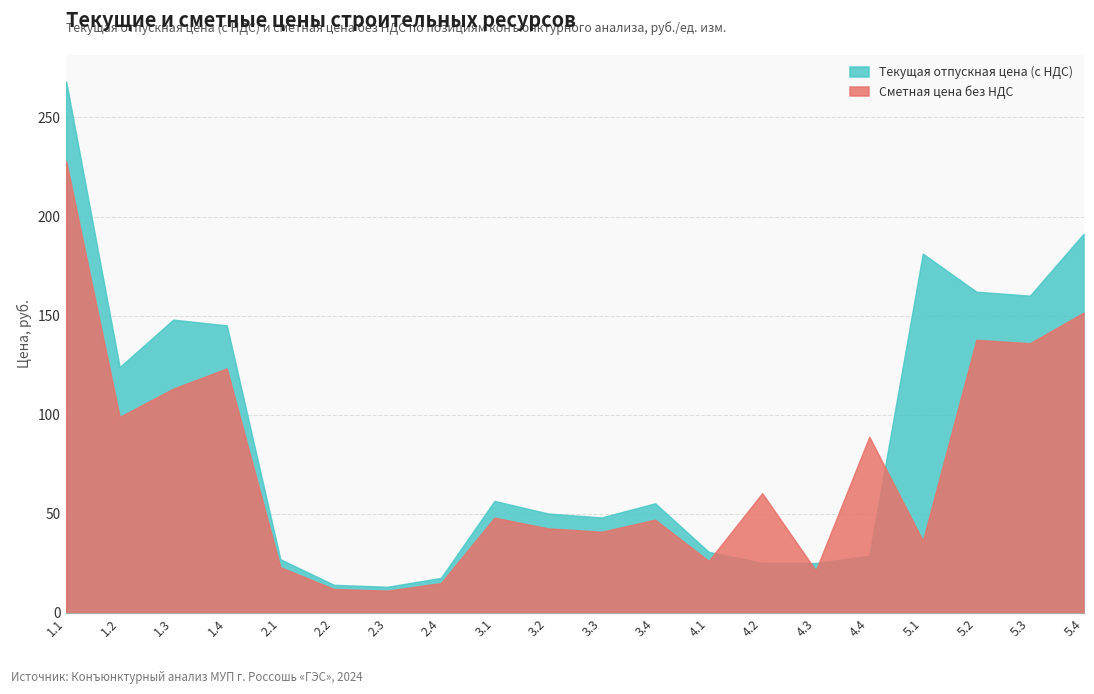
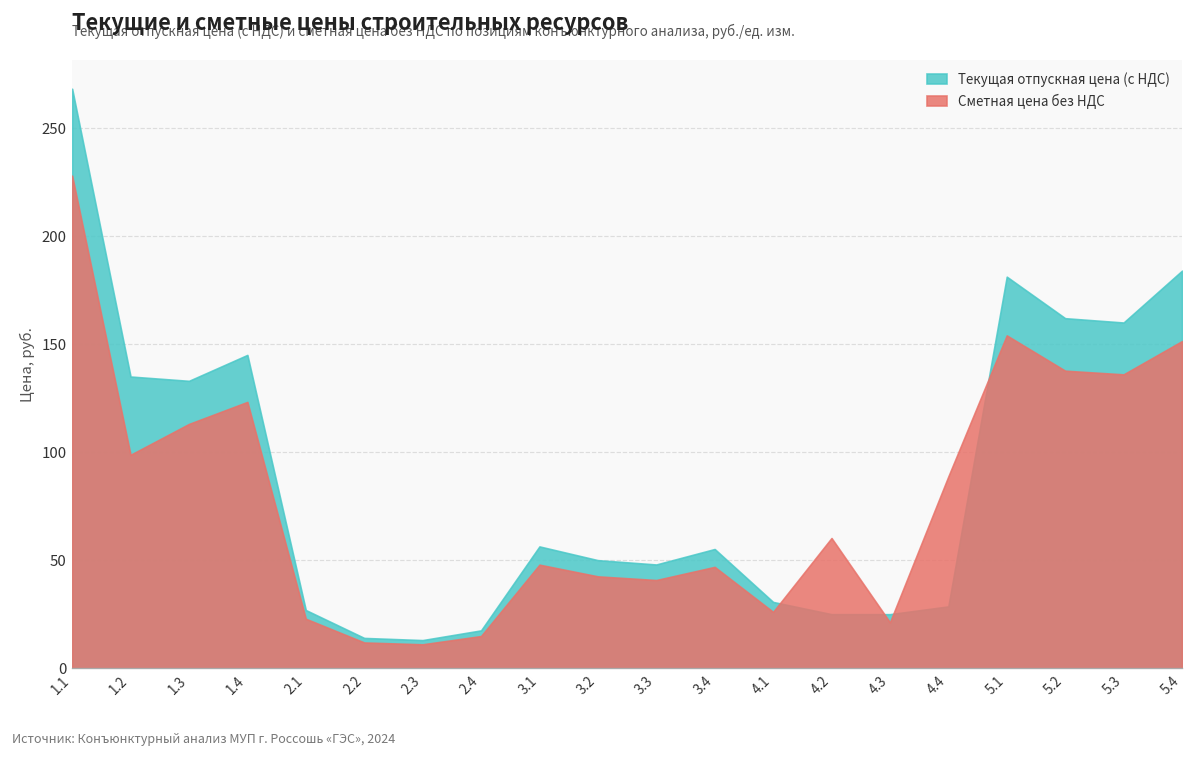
  {
    "Текущая отпускная цена (с НДС)": {
      "1.1": 268,
-     "1.2": 124,
-     "1.3": 148,
+     "1.2": 135,
+     "1.3": 133,
      "1.4": 145,
      "2.1": 27,
      "2.2": 14,
      "2.3": 13,
      "2.4": 18,
      "3.1": 56,
      "3.2": 50,
      "3.3": 48,
      "3.4": 55,
      "4.1": 31,
      "4.2": 25,
      "4.3": 25,
      "4.4": 29,
      "5.1": 181,
      "5.2": 162,
      "5.3": 160,
-     "5.4": 191
+     "5.4": 184
    },
    "Сметная цена без НДС": {
      "1.1": 228,
      "1.2": 99,
      "1.3": 113,
      "1.4": 123,
      "2.1": 23,
      "2.2": 12,
      "2.3": 11,
      "2.4": 15,
      "3.1": 48,
      "3.2": 43,
      "3.3": 41,
      "3.4": 47,
      "4.1": 26,
      "4.2": 60,
      "4.3": 21,
      "4.4": 89,
-     "5.1": 36,
+     "5.1": 154,
      "5.2": 138,
      "5.3": 136,
      "5.4": 151
    }
  }
